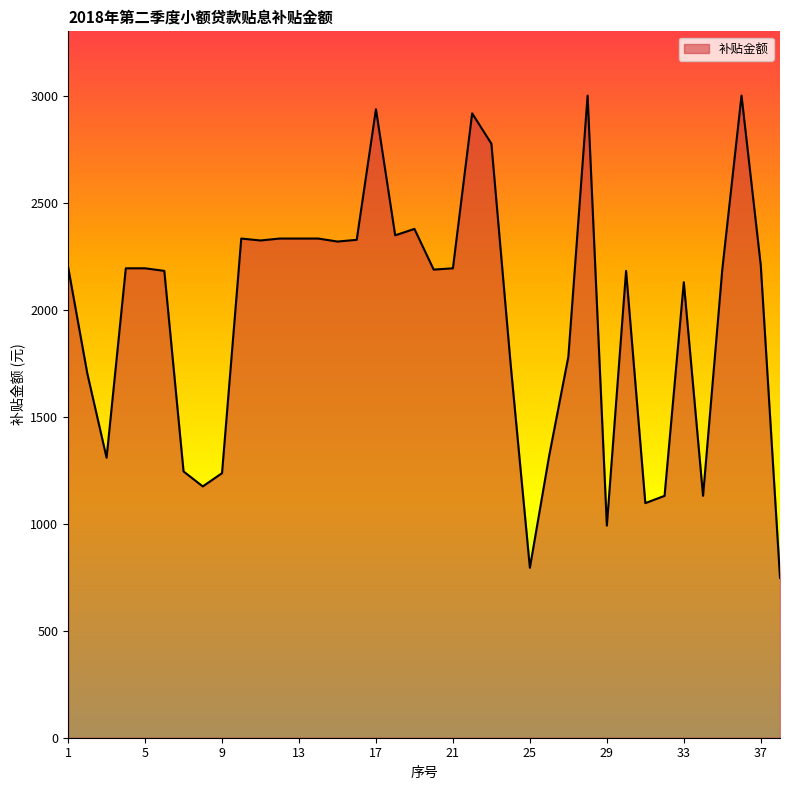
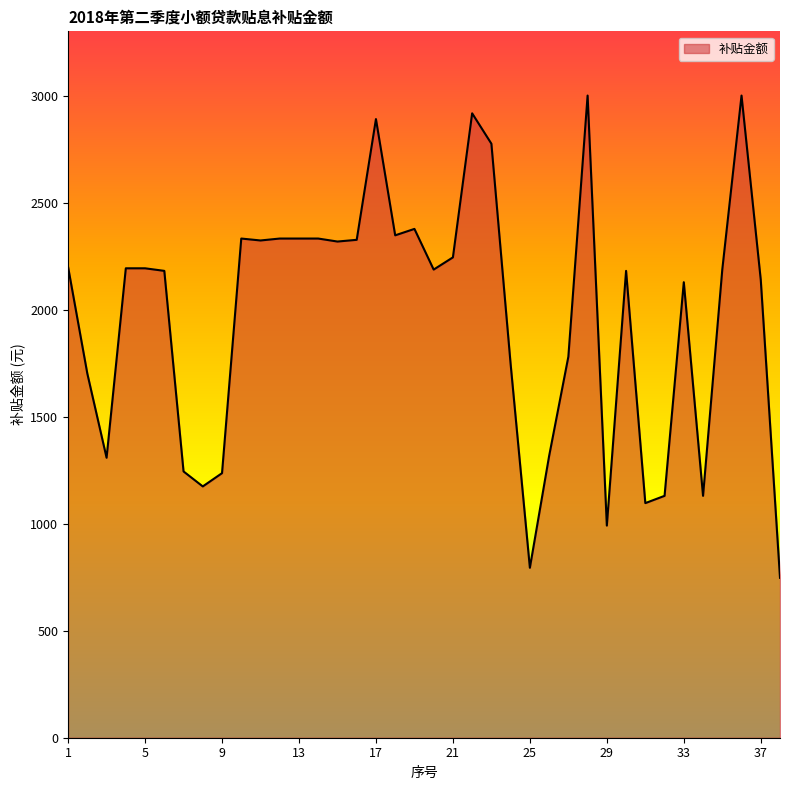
  {
    "1": 2200,
    "5": 2190,
    "9": 1240,
    "13": 2330,
-   "17": 2940,
-   "21": 2190,
+   "17": 2890,
+   "21": 2240,
    "25": 790,
    "29": 990,
    "33": 2130,
-   "37": 2210
+   "37": 2140
  }
